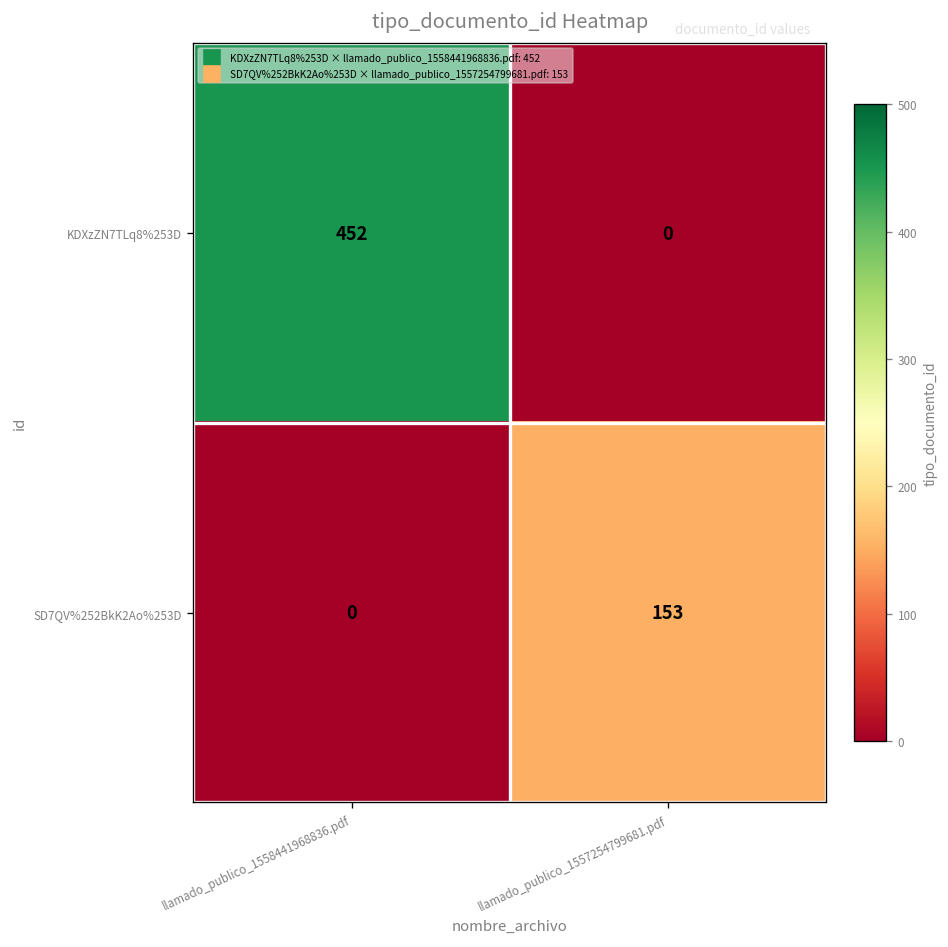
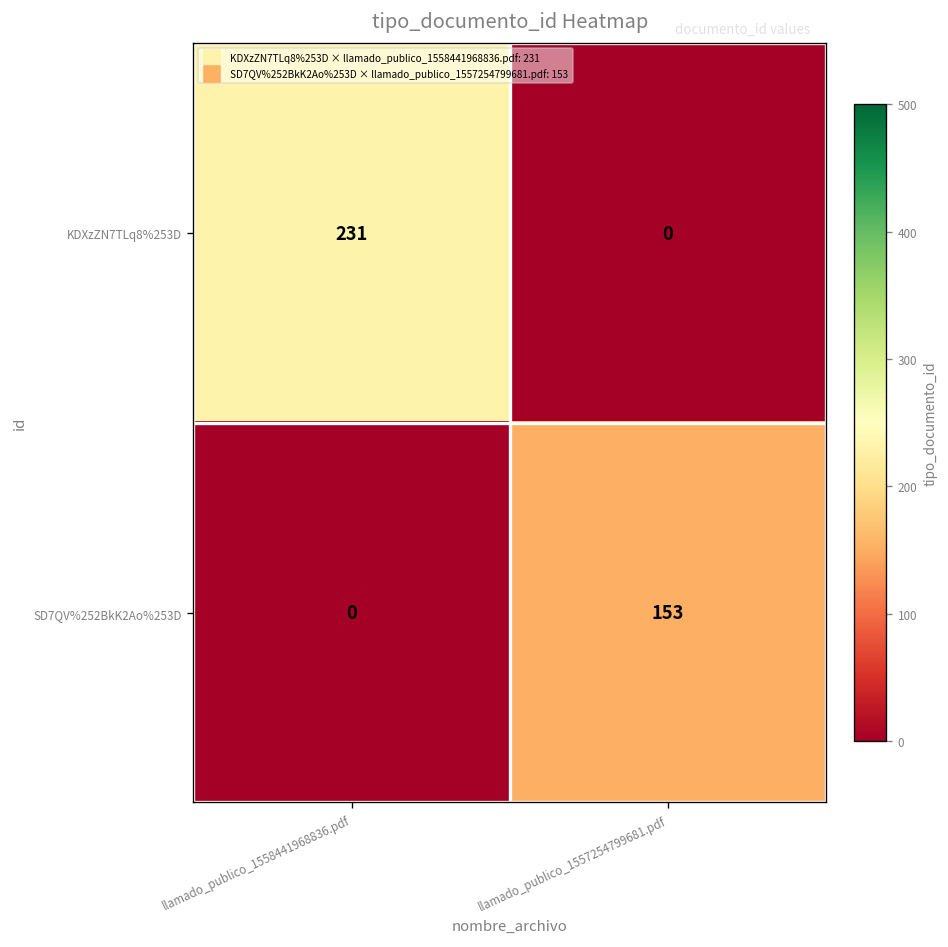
  {
    "KDXzZN7TLq8%253D": {
-     "llamado_publico_1558441968836.pdf": 452,
+     "llamado_publico_1558441968836.pdf": 231,
      "llamado_publico_1557254799681.pdf": 0
    },
    "SD7QV%252BkK2Ao%253D": {
      "llamado_publico_1558441968836.pdf": 0,
      "llamado_publico_1557254799681.pdf": 153
    }
  }
